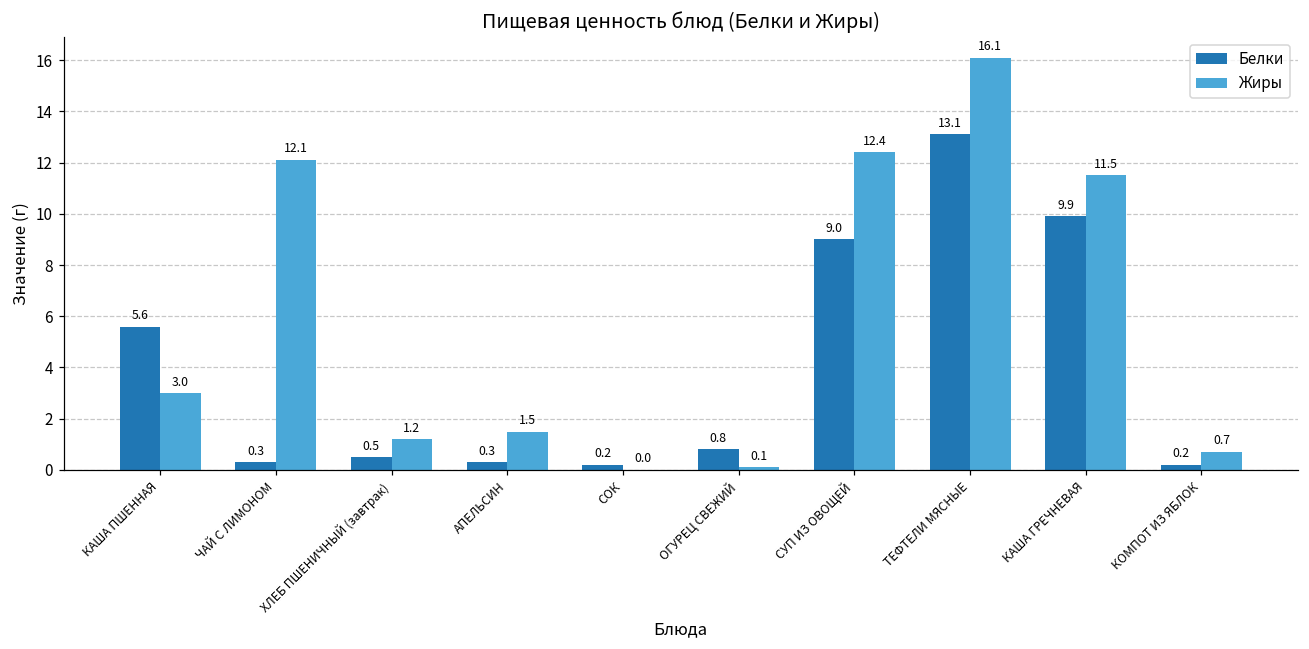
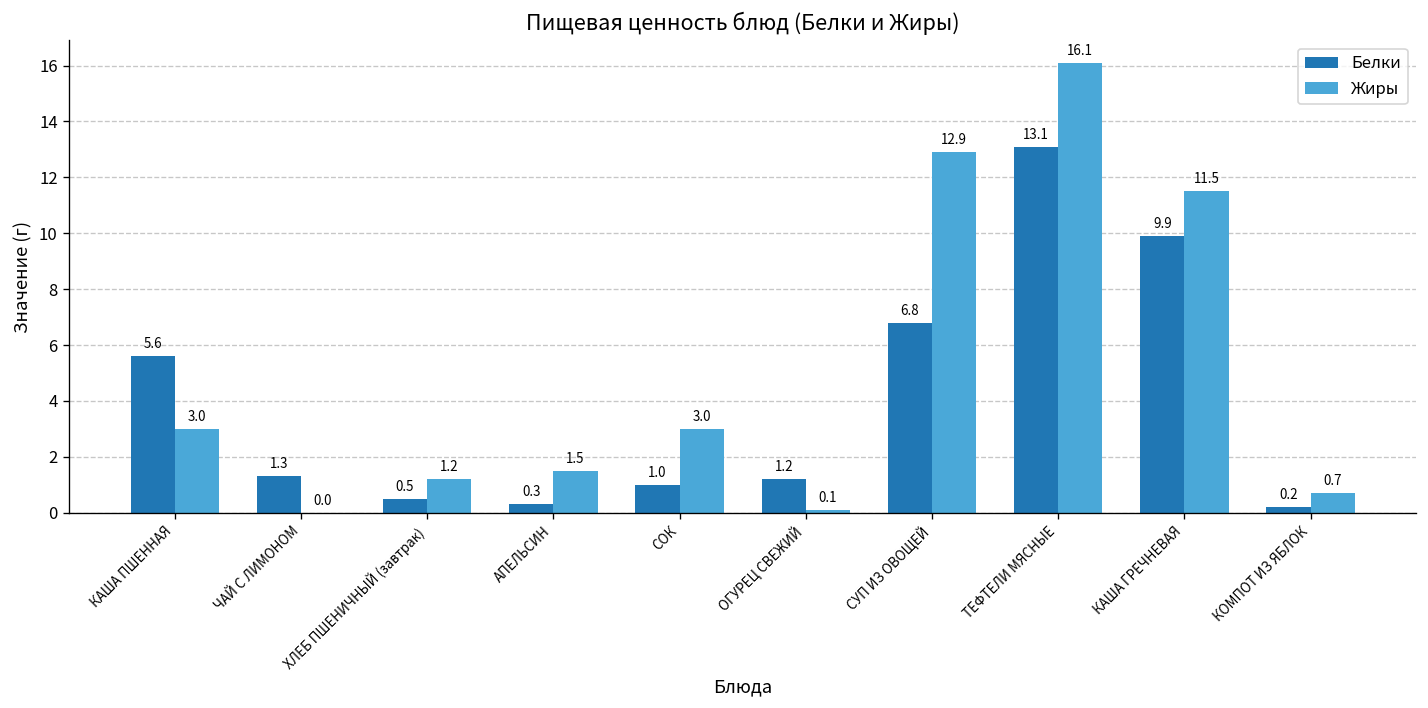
  {
    "Белки": {
      "КАША ПШЕННАЯ": 5.6,
-     "ЧАЙ С ЛИМОНОМ": 0.3,
+     "ЧАЙ С ЛИМОНОМ": 1.3,
      "ХЛЕБ ПШЕНИЧНЫЙ (завтрак)": 0.5,
      "АПЕЛЬСИН": 0.3,
-     "СОК": 0.2,
-     "ОГУРЕЦ СВЕЖИЙ": 0.8,
-     "СУП ИЗ ОВОЩЕЙ": 9.0,
+     "СОК": 1.0,
+     "ОГУРЕЦ СВЕЖИЙ": 1.2,
+     "СУП ИЗ ОВОЩЕЙ": 6.8,
      "ТЕФТЕЛИ МЯСНЫЕ": 13.1,
      "КАША ГРЕЧНЕВАЯ": 9.9,
      "КОМПОТ ИЗ ЯБЛОК": 0.2
    },
    "Жиры": {
      "КАША ПШЕННАЯ": 3.0,
-     "ЧАЙ С ЛИМОНОМ": 12.1,
+     "ЧАЙ С ЛИМОНОМ": 0.0,
      "ХЛЕБ ПШЕНИЧНЫЙ (завтрак)": 1.2,
      "АПЕЛЬСИН": 1.5,
-     "СОК": 0.0,
+     "СОК": 3.0,
      "ОГУРЕЦ СВЕЖИЙ": 0.1,
-     "СУП ИЗ ОВОЩЕЙ": 12.4,
+     "СУП ИЗ ОВОЩЕЙ": 12.9,
      "ТЕФТЕЛИ МЯСНЫЕ": 16.1,
      "КАША ГРЕЧНЕВАЯ": 11.5,
      "КОМПОТ ИЗ ЯБЛОК": 0.7
    }
  }
